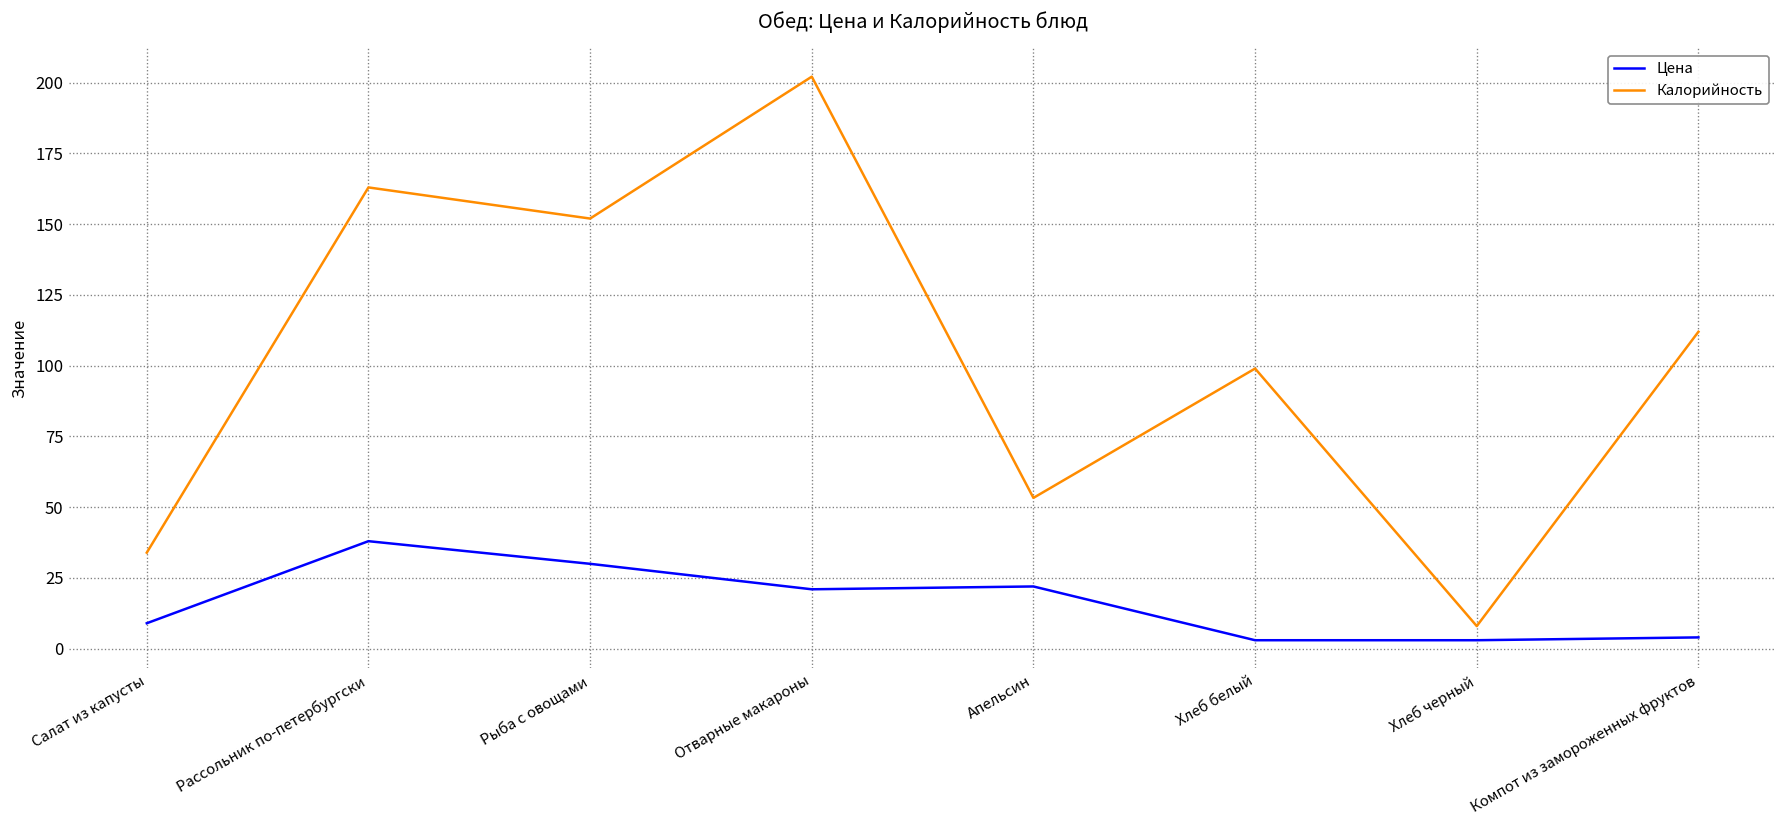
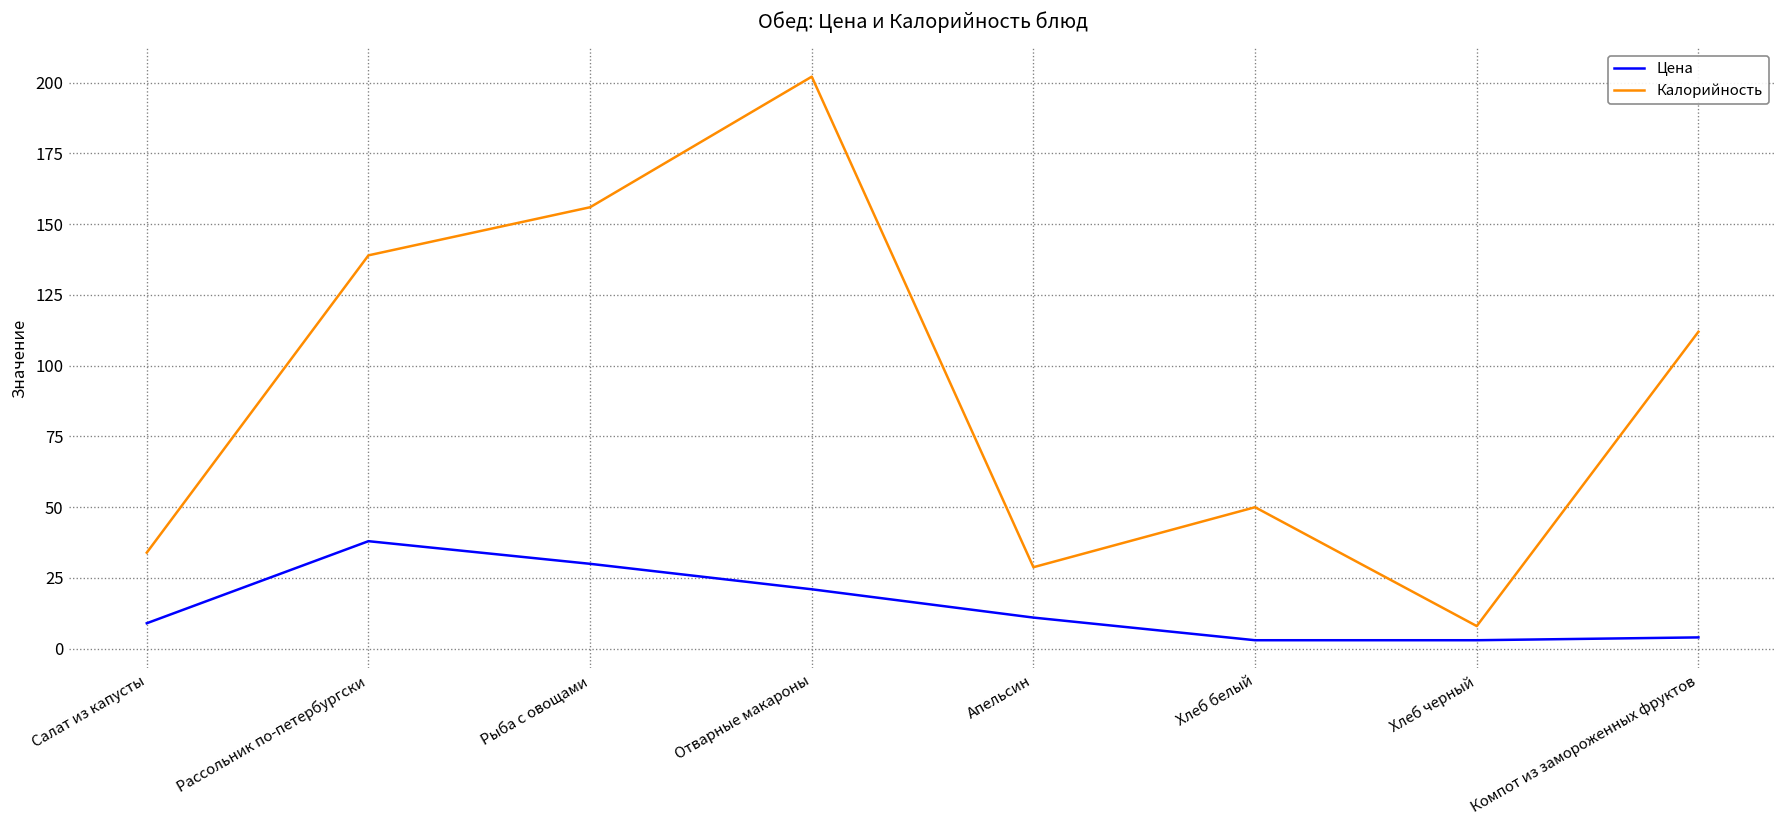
  {
    "Цена": {
      "Салат из капусты": 9,
      "Рассольник по-петербургски": 38,
      "Рыба с овощами": 30,
      "Отварные макароны": 21,
-     "Апельсин": 22,
+     "Апельсин": 11,
      "Хлеб белый": 3,
      "Хлеб черный": 3,
      "Компот из замороженных фруктов": 4
    },
    "Калорийность": {
      "Салат из капусты": 34,
-     "Рассольник по-петербургски": 163,
-     "Рыба с овощами": 152,
+     "Рассольник по-петербургски": 139,
+     "Рыба с овощами": 156,
      "Отварные макароны": 202,
-     "Апельсин": 53,
-     "Хлеб белый": 99,
+     "Апельсин": 29,
+     "Хлеб белый": 50,
      "Хлеб черный": 8,
      "Компот из замороженных фруктов": 112
    }
  }
